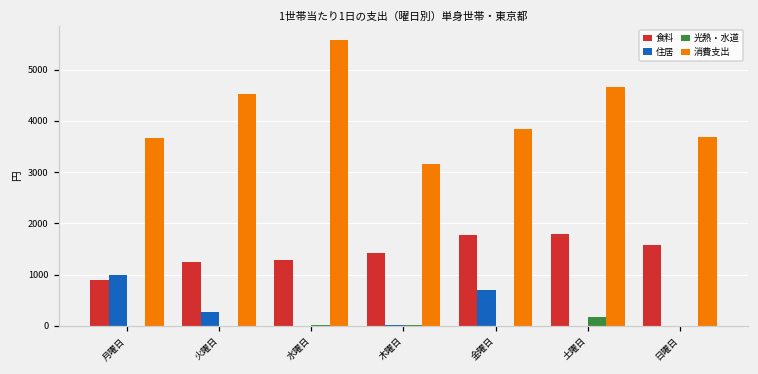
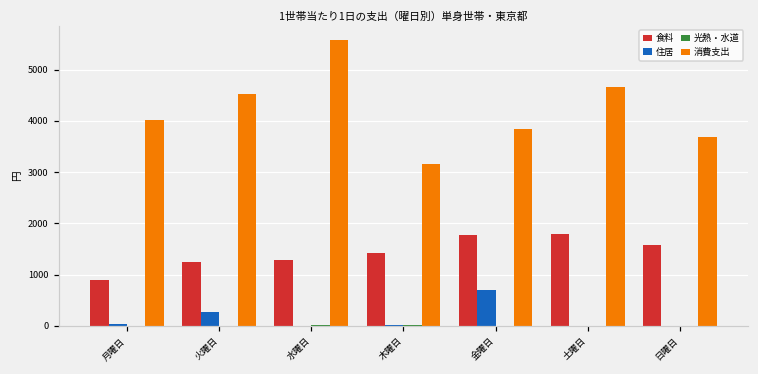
  {
    "食料": {
      "月曜日": 900,
      "火曜日": 1200,
      "水曜日": 1300,
      "木曜日": 1400,
      "金曜日": 1800,
      "土曜日": 1800,
      "日曜日": 1600
    },
    "住居": {
-     "月曜日": 1000,
+     "月曜日": 0,
      "火曜日": 300,
      "金曜日": 700
    },
    "光熱・水道": {
-     "土曜日": 200
+     "土曜日": 0
    },
    "消費支出": {
-     "月曜日": 3700,
+     "月曜日": 4000,
      "火曜日": 4500,
      "水曜日": 5600,
      "木曜日": 3200,
      "金曜日": 3800,
      "土曜日": 4700,
      "日曜日": 3700
    }
  }
